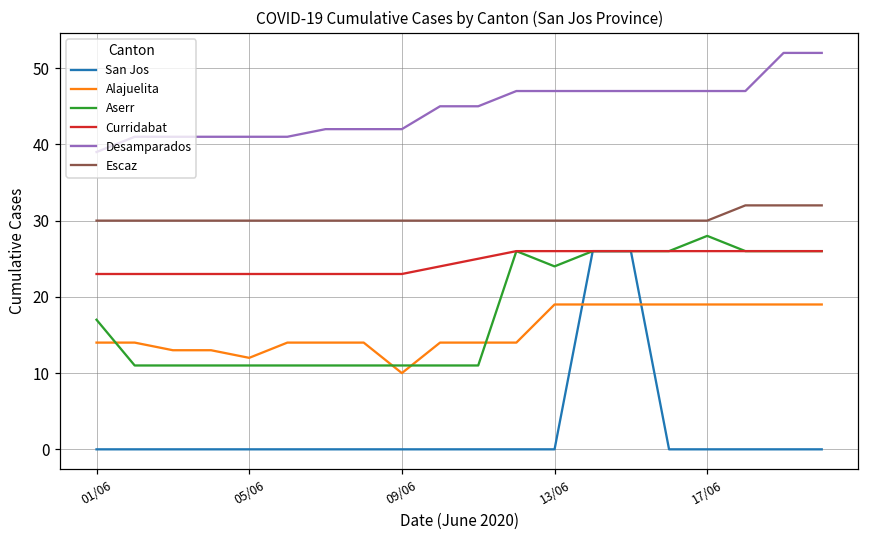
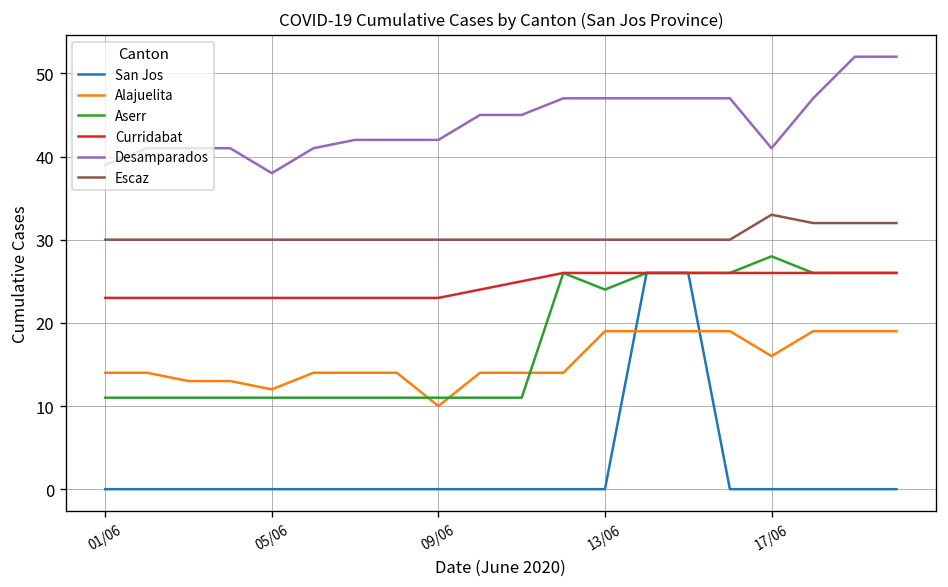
  {
    "San Jos": {
      "01/06": 0,
      "05/06": 0,
      "09/06": 0,
      "13/06": 0,
      "17/06": 0
    },
    "Alajuelita": {
      "01/06": 14,
      "05/06": 12,
      "09/06": 10,
      "13/06": 19,
-     "17/06": 19
+     "17/06": 16
    },
    "Aserr": {
-     "01/06": 17,
+     "01/06": 11,
      "05/06": 11,
      "09/06": 11,
      "13/06": 24,
      "17/06": 28
    },
    "Curridabat": {
      "01/06": 23,
      "05/06": 23,
      "09/06": 23,
      "13/06": 26,
      "17/06": 26
    },
    "Desamparados": {
-     "05/06": 41,
+     "05/06": 38,
      "09/06": 42,
      "13/06": 47,
-     "17/06": 47
+     "17/06": 41
    },
    "Escaz": {
      "01/06": 30,
      "05/06": 30,
      "09/06": 30,
      "13/06": 30,
-     "17/06": 30
+     "17/06": 33
    }
  }
